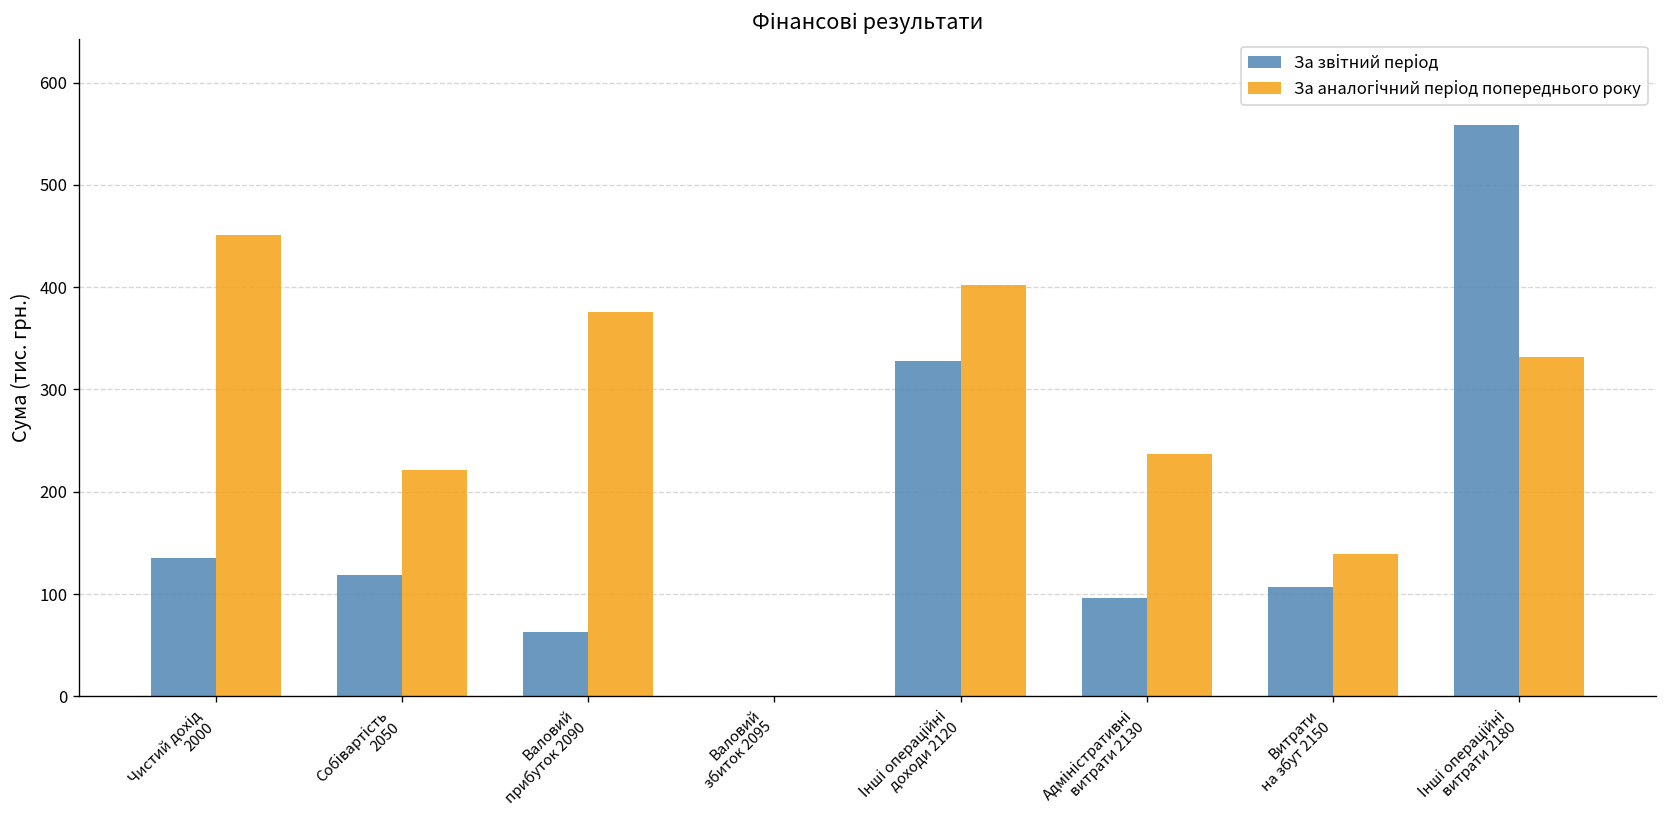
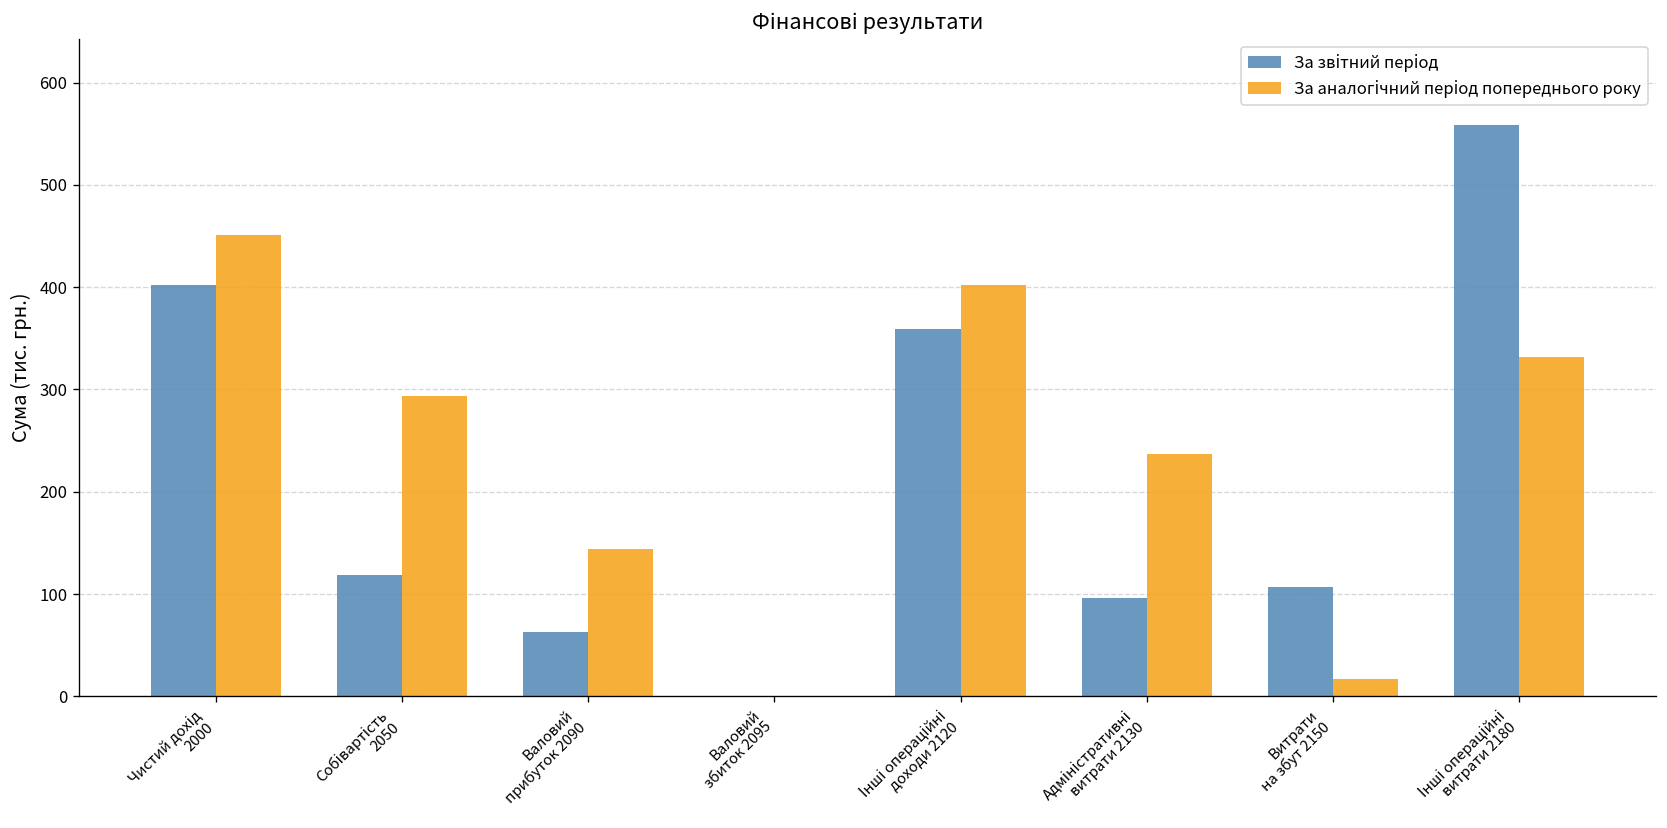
  {
    "За звітний період": {
-     "Чистий дохід 2000": 140,
+     "Чистий дохід 2000": 400,
      "Собівартість 2050": 120,
      "Валовий прибуток 2090": 60,
      "Валовий збиток 2095": 0,
-     "Інші операційні доходи 2120": 330,
+     "Інші операційні доходи 2120": 360,
      "Адміністративні витрати 2130": 100,
      "Витрати на збут 2150": 110,
      "Інші операційні витрати 2180": 560
    },
    "За аналогічний період попереднього року": {
      "Чистий дохід 2000": 450,
-     "Собівартість 2050": 220,
-     "Валовий прибуток 2090": 380,
+     "Собівартість 2050": 290,
+     "Валовий прибуток 2090": 140,
      "Валовий збиток 2095": 0,
      "Інші операційні доходи 2120": 400,
      "Адміністративні витрати 2130": 240,
-     "Витрати на збут 2150": 140,
+     "Витрати на збут 2150": 20,
      "Інші операційні витрати 2180": 330
    }
  }
